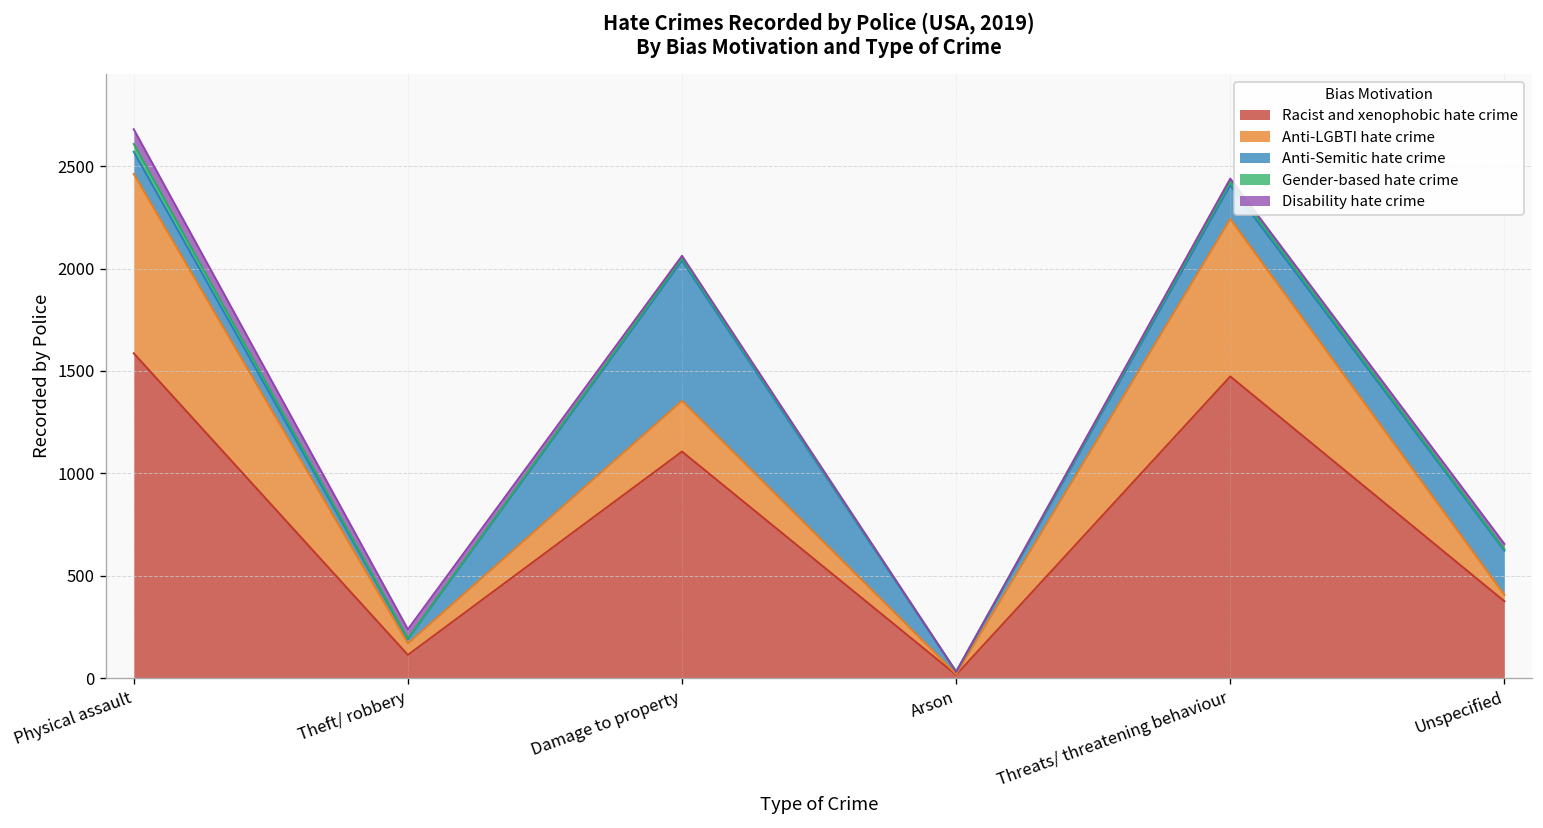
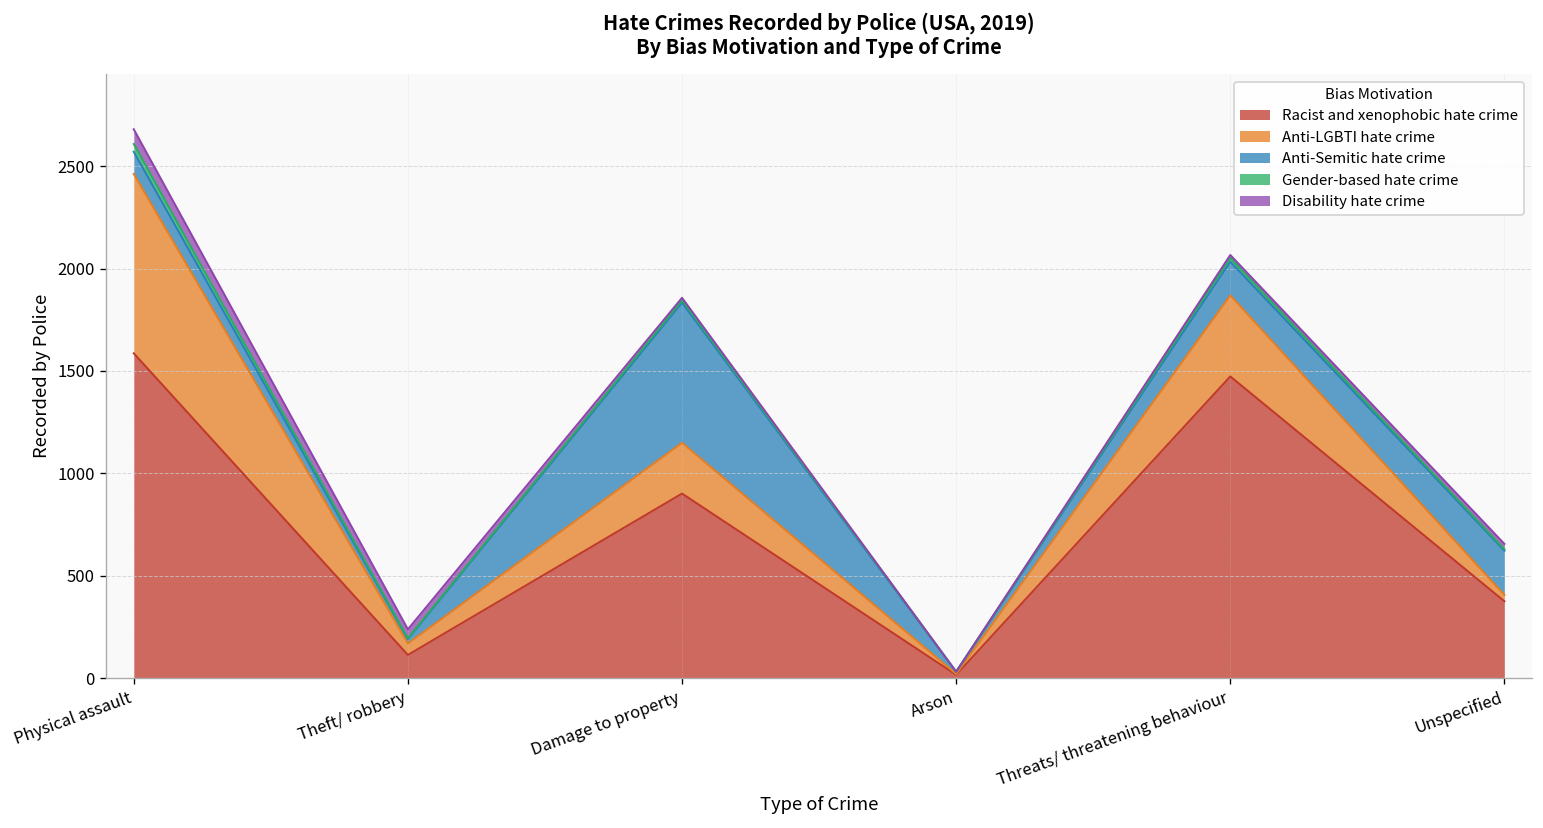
  {
    "Racist and xenophobic hate crime": {
      "Physical assault": 1590,
      "Theft/ robbery": 110,
-     "Damage to property": 1110,
+     "Damage to property": 900,
      "Threats/ threatening behaviour": 1470,
      "Unspecified": 380
    },
    "Anti-LGBTI hate crime": {
      "Physical assault": 880,
      "Theft/ robbery": 60,
      "Damage to property": 250,
-     "Threats/ threatening behaviour": 770,
+     "Threats/ threatening behaviour": 400,
      "Unspecified": 30
    },
    "Anti-Semitic hate crime": {
      "Physical assault": 110,
      "Threats/ threatening behaviour": 160
    },
    "Gender-based hate crime": {
      "Physical assault": 40,
      "Threats/ threatening behaviour": 20
    },
    "Disability hate crime": {
      "Physical assault": 70,
      "Theft/ robbery": 40,
      "Threats/ threatening behaviour": 20,
      "Unspecified": 30
    }
  }
